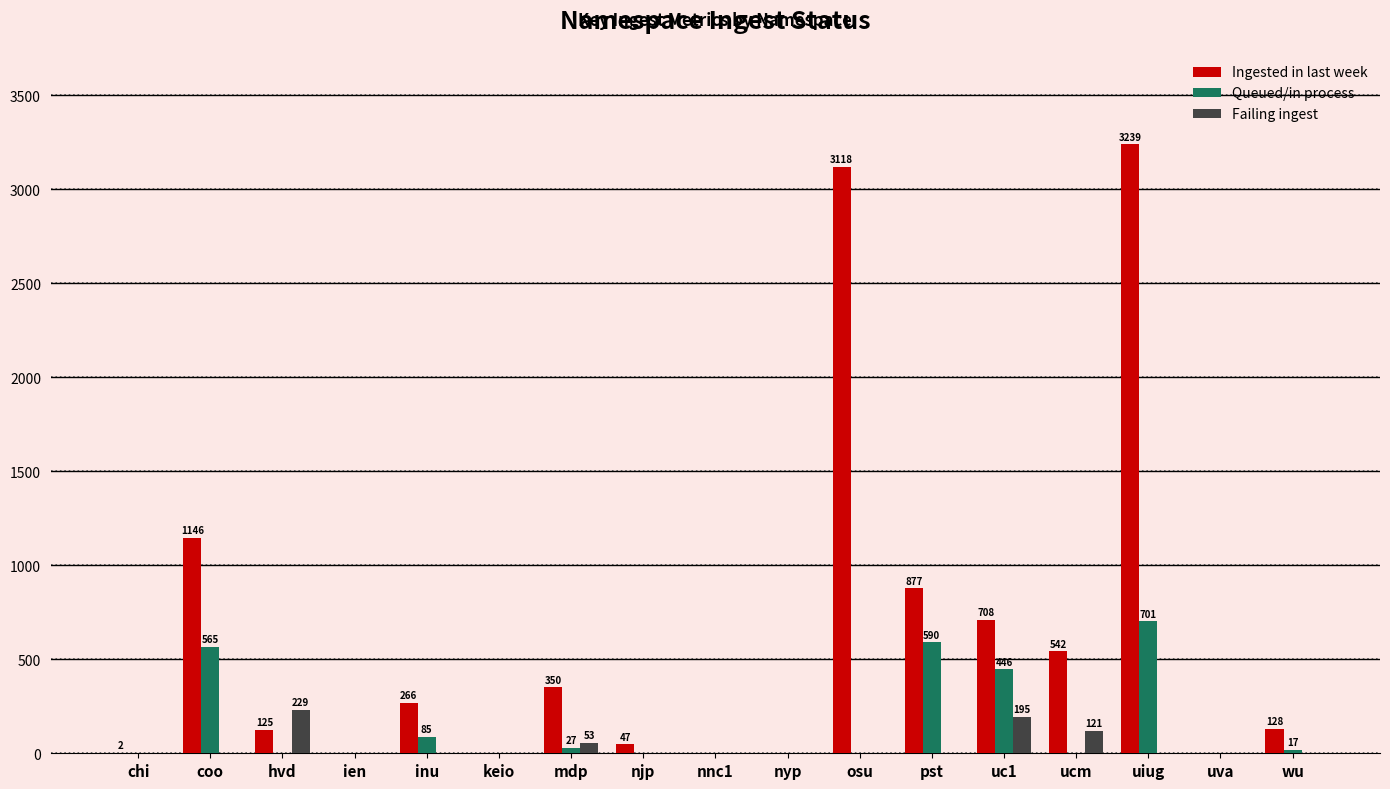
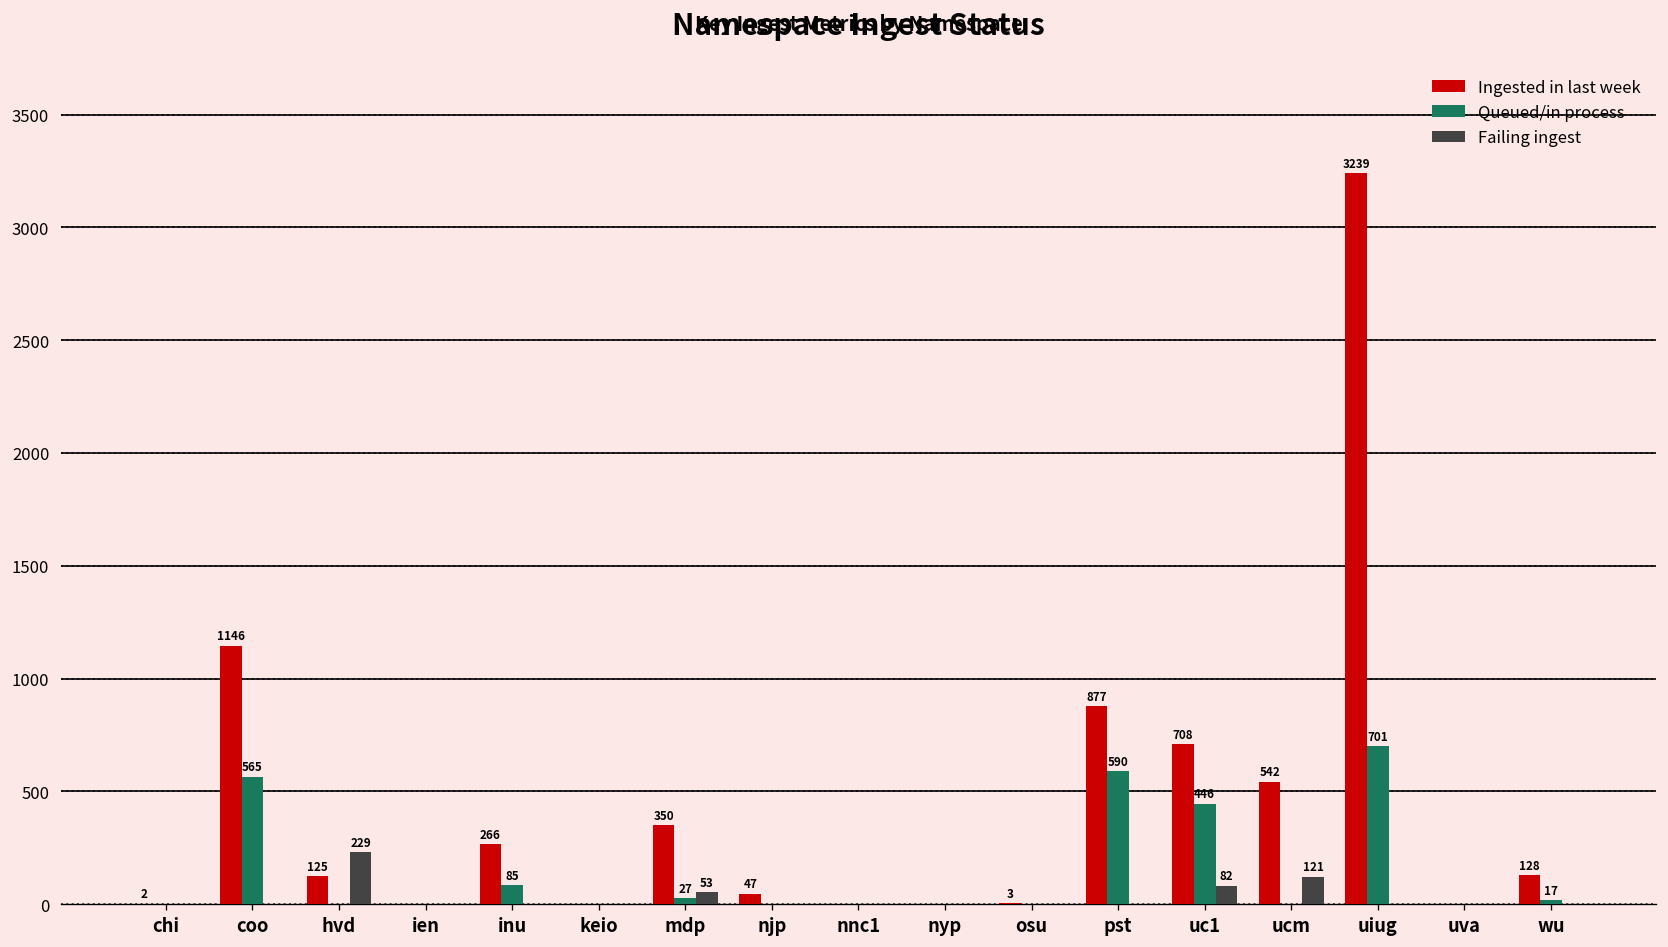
  {
    "Ingested in last week": {
      "chi": 2,
      "coo": 1146,
      "hvd": 125,
      "inu": 266,
      "mdp": 350,
      "njp": 47,
-     "osu": 3118,
+     "osu": 3,
      "pst": 877,
      "uc1": 708,
      "ucm": 542,
      "uiug": 3239,
      "wu": 128
    },
    "Queued/in process": {
      "coo": 565,
      "inu": 85,
      "mdp": 27,
      "pst": 590,
      "uc1": 446,
      "uiug": 701,
      "wu": 17
    },
    "Failing ingest": {
      "hvd": 229,
      "mdp": 53,
-     "uc1": 195,
+     "uc1": 82,
      "ucm": 121
    }
  }
